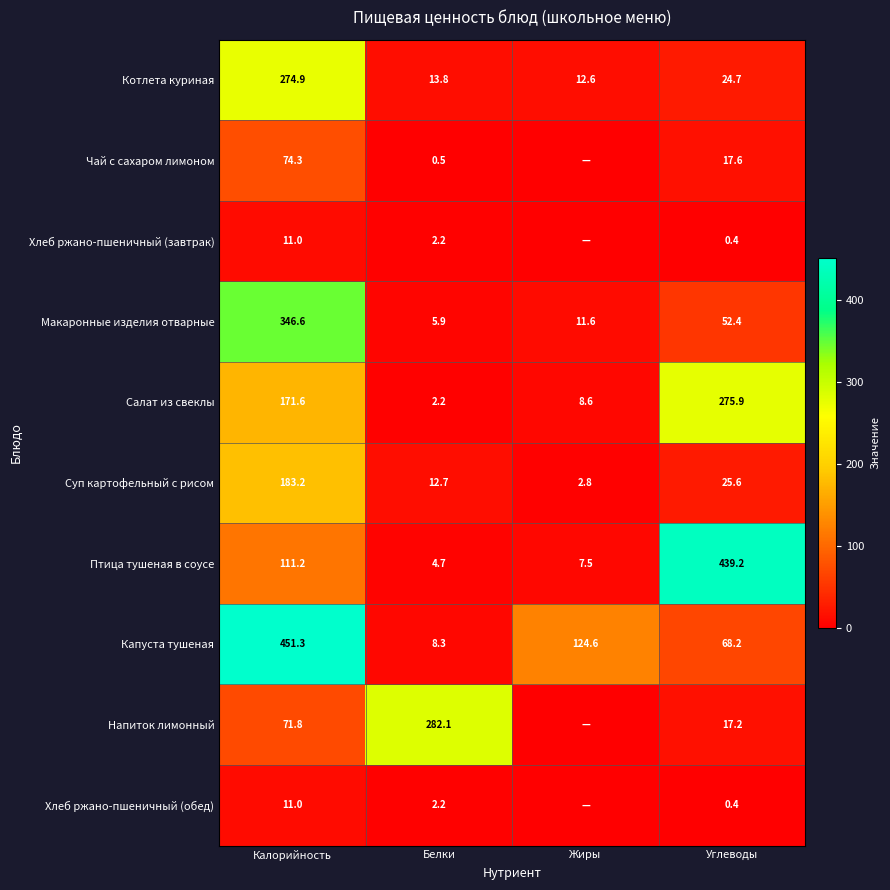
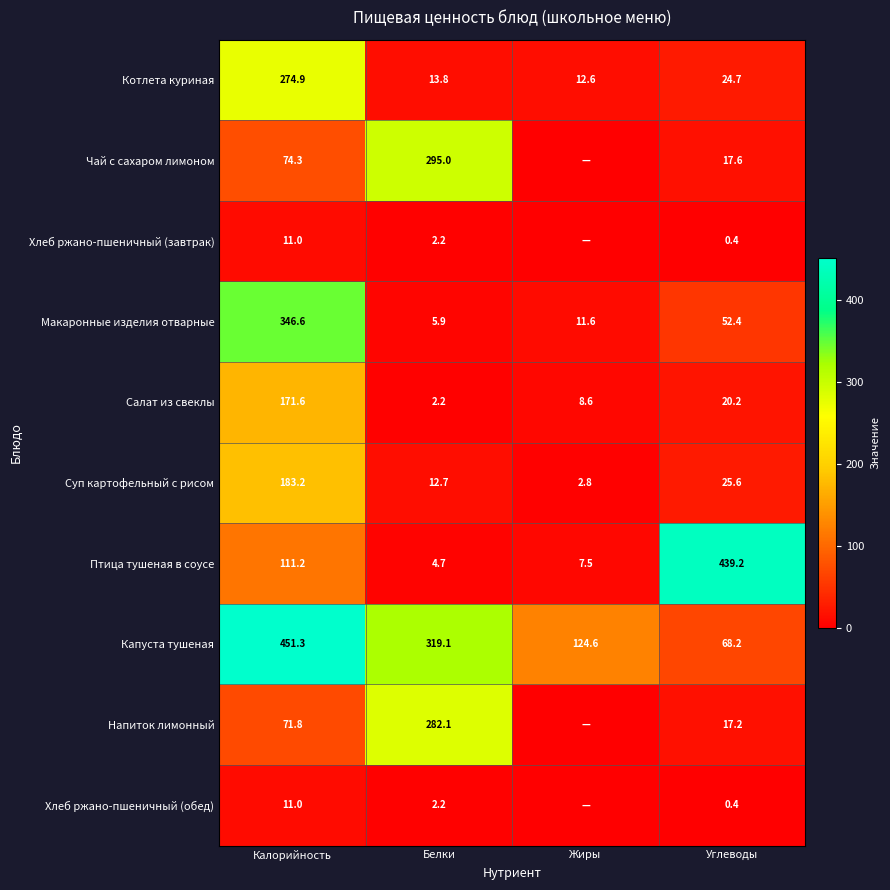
  {
    "Котлета куриная": {
      "Калорийность": 274.9,
      "Белки": 13.8,
      "Жиры": 12.6,
      "Углеводы": 24.7
    },
    "Чай с сахаром лимоном": {
      "Калорийность": 74.3,
-     "Белки": 0.5,
+     "Белки": 295.0,
      "Углеводы": 17.6
    },
    "Хлеб ржано-пшеничный (завтрак)": {
      "Калорийность": 11.0,
      "Белки": 2.2,
      "Углеводы": 0.4
    },
    "Макаронные изделия отварные": {
      "Калорийность": 346.6,
      "Белки": 5.9,
      "Жиры": 11.6,
      "Углеводы": 52.4
    },
    "Салат из свеклы": {
      "Калорийность": 171.6,
      "Белки": 2.2,
      "Жиры": 8.6,
-     "Углеводы": 275.9
+     "Углеводы": 20.2
    },
    "Суп картофельный с рисом": {
      "Калорийность": 183.2,
      "Белки": 12.7,
      "Жиры": 2.8,
      "Углеводы": 25.6
    },
    "Птица тушеная в соусе": {
      "Калорийность": 111.2,
      "Белки": 4.7,
      "Жиры": 7.5,
      "Углеводы": 439.2
    },
    "Капуста тушеная": {
      "Калорийность": 451.3,
-     "Белки": 8.3,
+     "Белки": 319.1,
      "Жиры": 124.6,
      "Углеводы": 68.2
    },
    "Напиток лимонный": {
      "Калорийность": 71.8,
      "Белки": 282.1,
      "Углеводы": 17.2
    },
    "Хлеб ржано-пшеничный (обед)": {
      "Калорийность": 11.0,
      "Белки": 2.2,
      "Углеводы": 0.4
    }
  }
